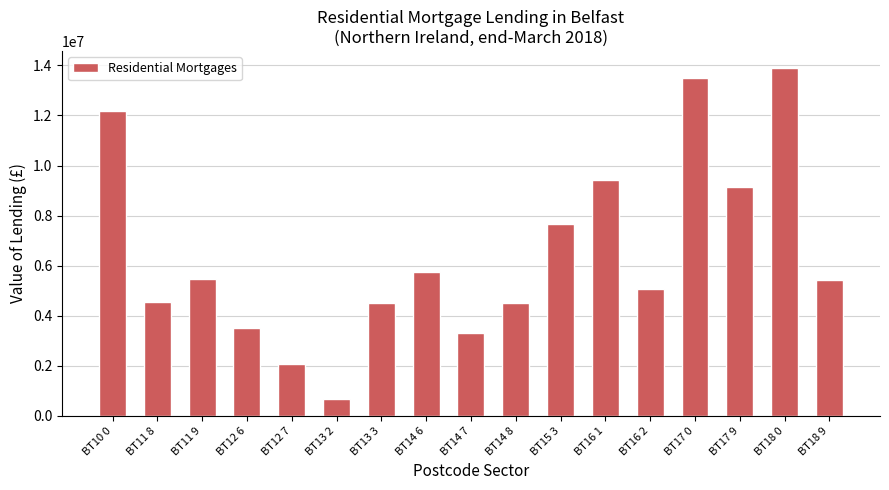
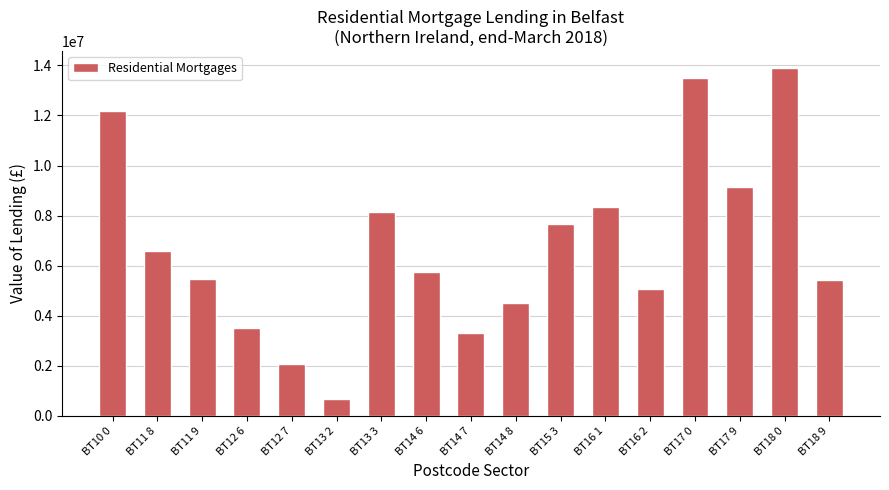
  {
    "BT10 0": 12200000,
-   "BT11 8": 4600000,
+   "BT11 8": 6600000,
    "BT11 9": 5500000,
    "BT12 6": 3500000,
    "BT12 7": 2100000,
    "BT13 2": 700000,
-   "BT13 3": 4500000,
+   "BT13 3": 8100000,
    "BT14 6": 5800000,
    "BT14 7": 3300000,
    "BT14 8": 4500000,
    "BT15 3": 7700000,
-   "BT16 1": 9400000,
+   "BT16 1": 8300000,
    "BT16 2": 5100000,
    "BT17 0": 13500000,
    "BT17 9": 9200000,
    "BT18 0": 13900000,
    "BT18 9": 5400000
  }
